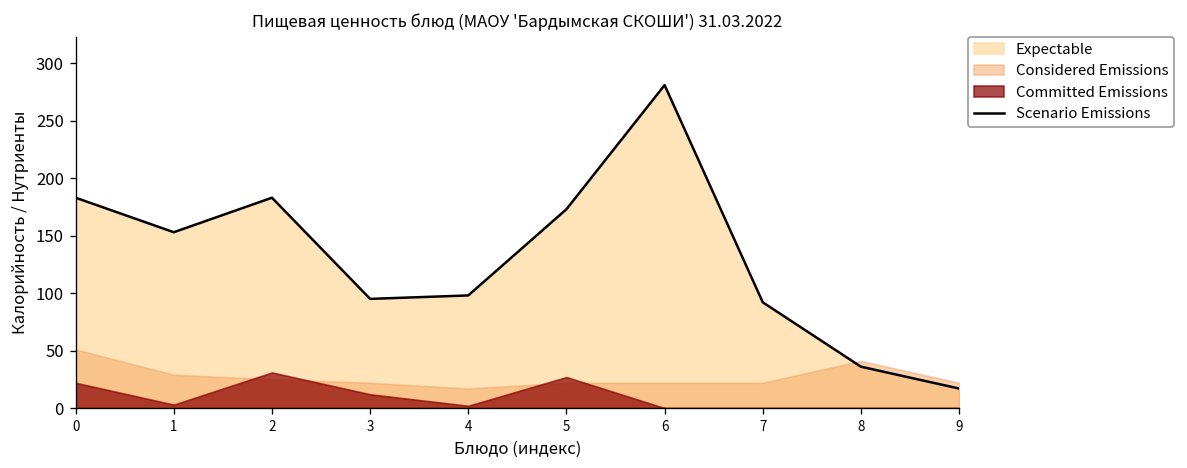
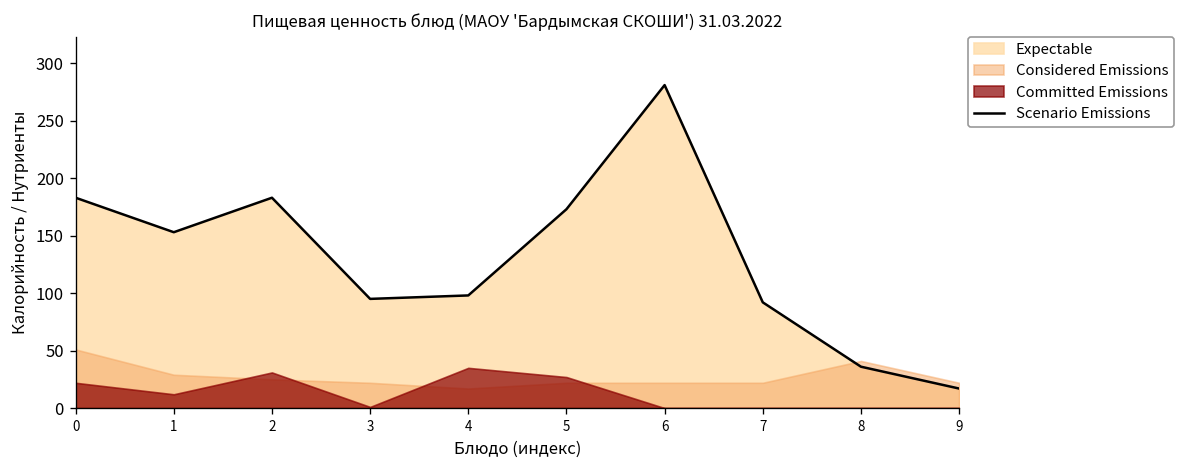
  {
    "Committed Emissions": {
      "0": 20,
-     "1": 0,
+     "1": 10,
      "2": 30,
-     "3": 10,
-     "4": 0,
+     "3": 0,
+     "4": 40,
      "5": 30,
      "6": 0,
      "7": 0,
      "8": 0,
      "9": 0
    }
  }
